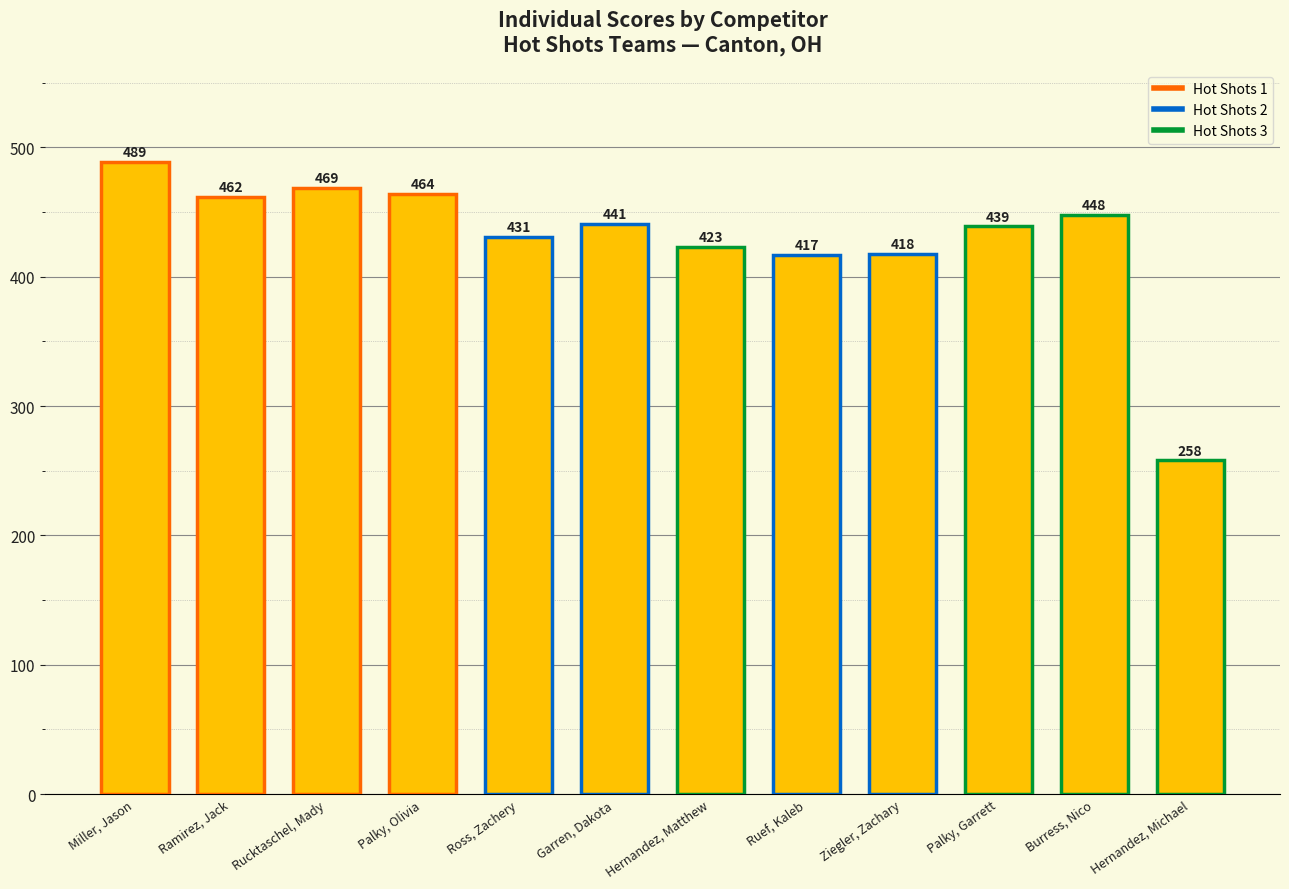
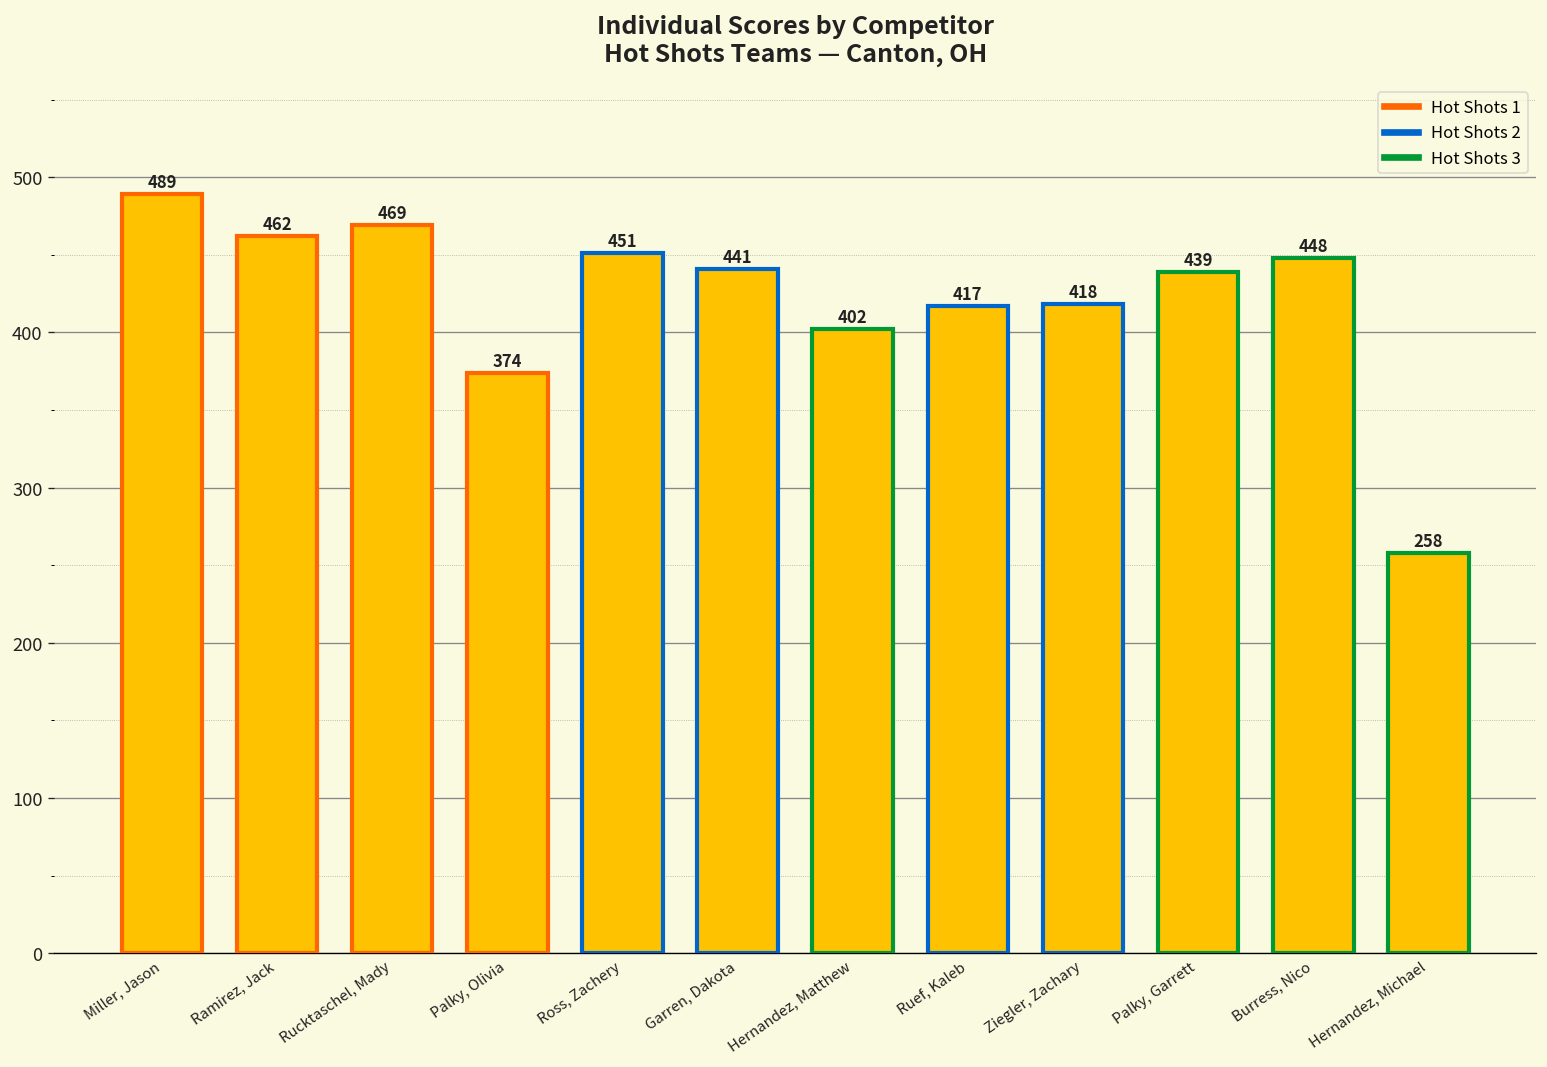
  {
    "Miller, Jason": 489,
    "Ramirez, Jack": 462,
    "Rucktaschel, Mady": 469,
-   "Palky, Olivia": 464,
-   "Ross, Zachery": 431,
+   "Palky, Olivia": 374,
+   "Ross, Zachery": 451,
    "Garren, Dakota": 441,
-   "Hernandez, Matthew": 423,
+   "Hernandez, Matthew": 402,
    "Ruef, Kaleb": 417,
    "Ziegler, Zachary": 418,
    "Palky, Garrett": 439,
    "Burress, Nico": 448,
    "Hernandez, Michael": 258
  }
